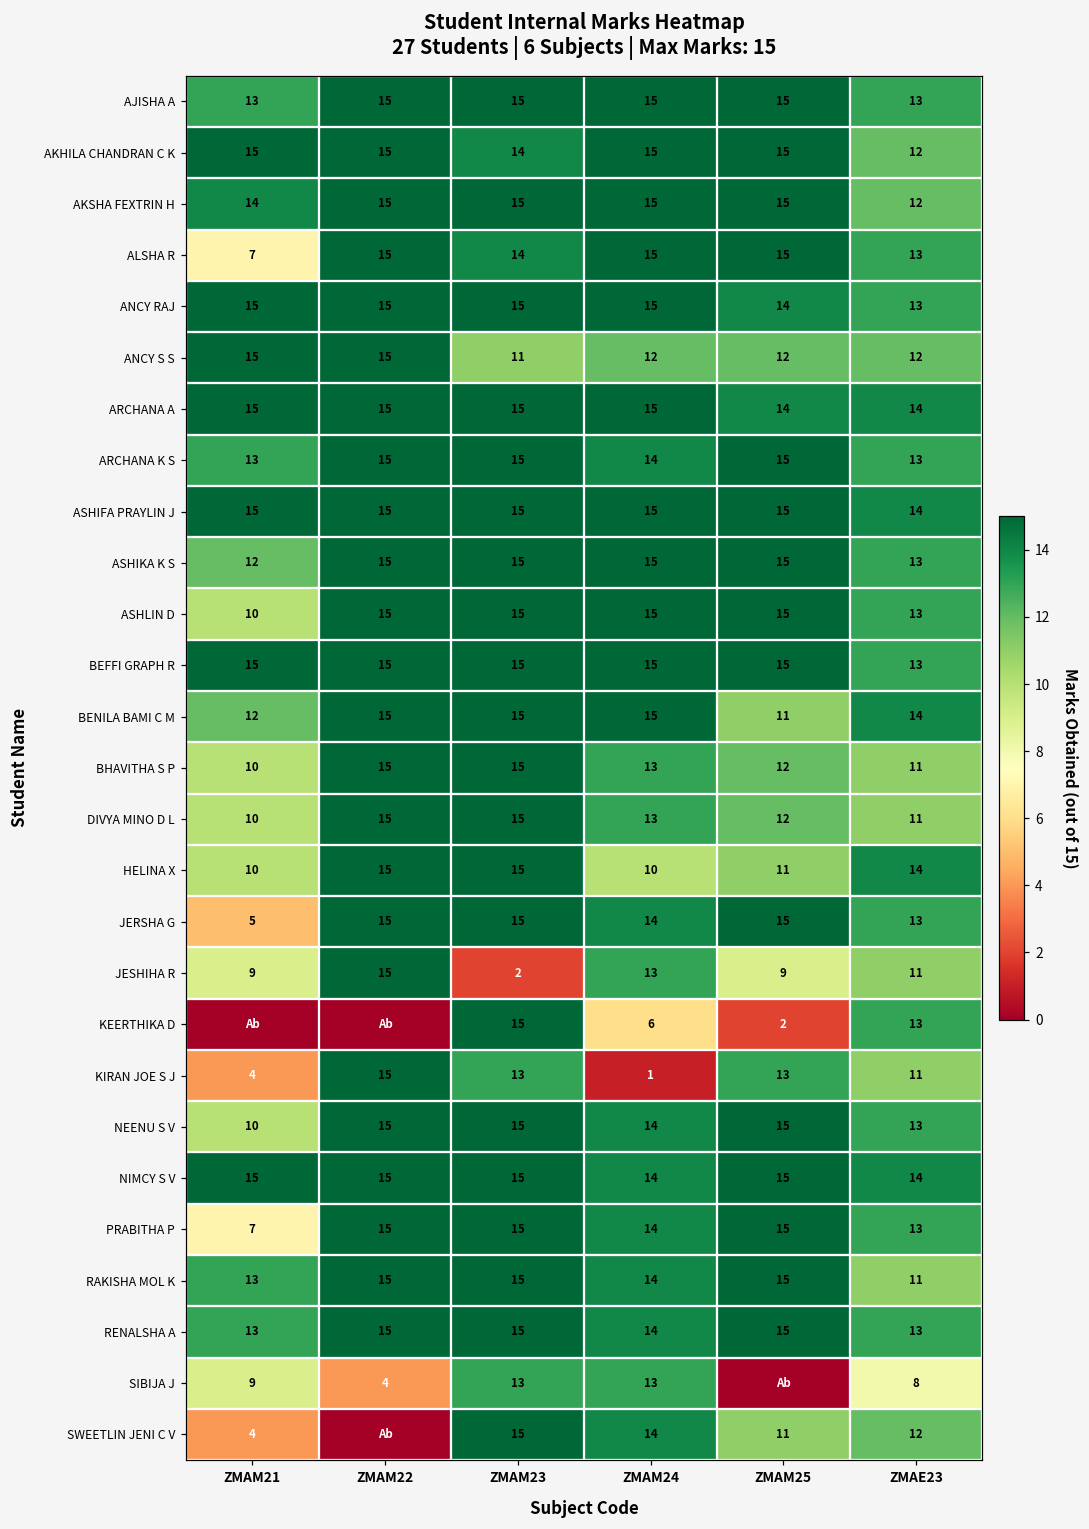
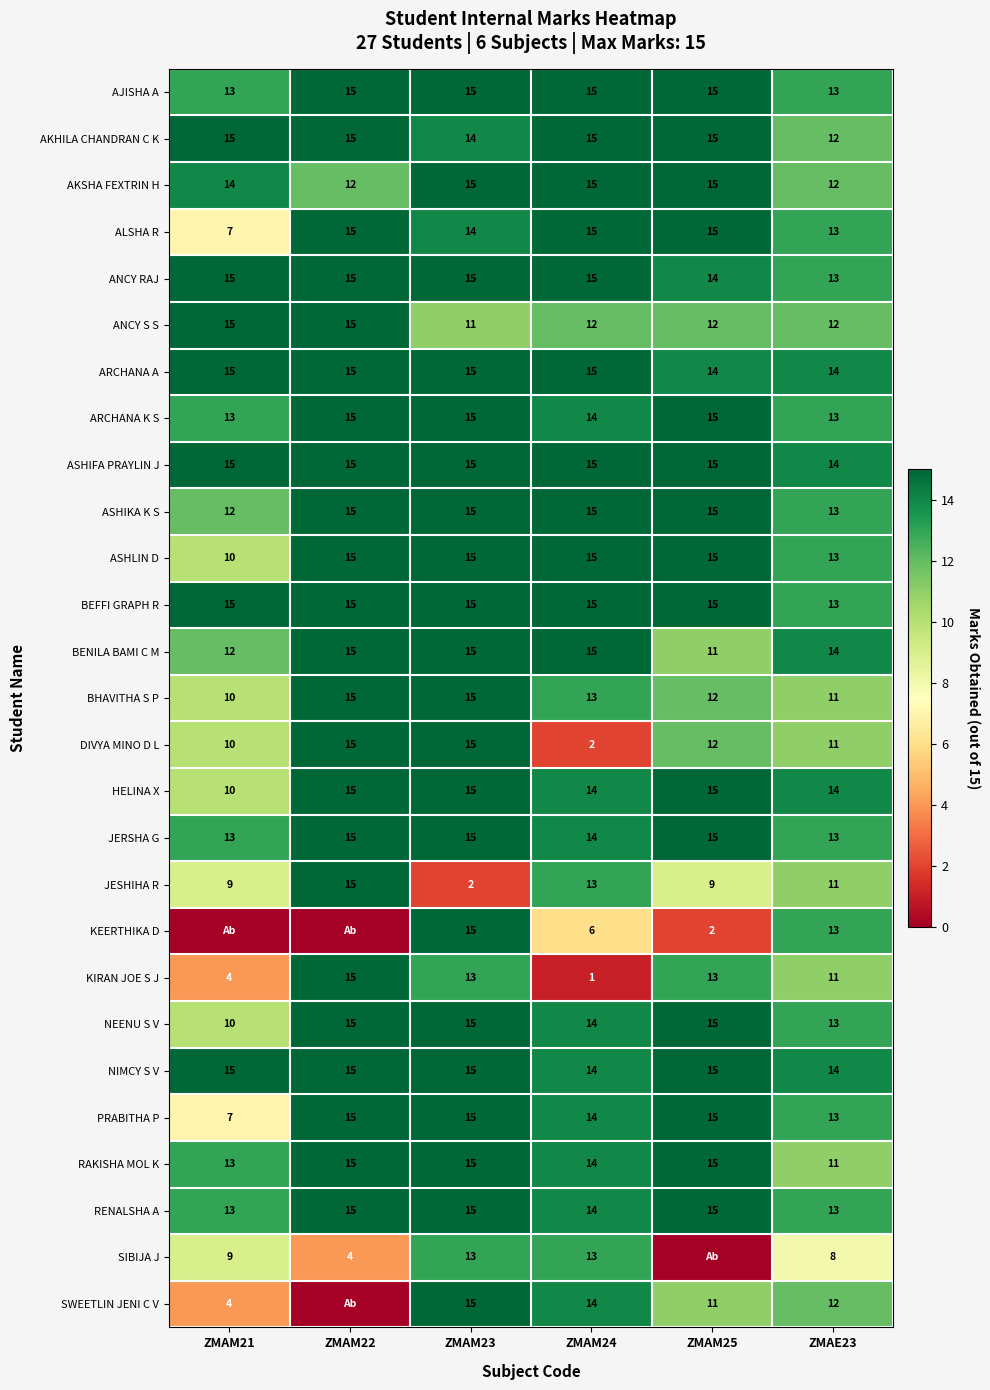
  {
    "AJISHA A": {
      "ZMAM21": 13,
      "ZMAM22": 15,
      "ZMAM23": 15,
      "ZMAM24": 15,
      "ZMAM25": 15,
      "ZMAE23": 13
    },
    "AKHILA CHANDRAN C K": {
      "ZMAM21": 15,
      "ZMAM22": 15,
      "ZMAM23": 14,
      "ZMAM24": 15,
      "ZMAM25": 15,
      "ZMAE23": 12
    },
    "AKSHA FEXTRIN H": {
      "ZMAM21": 14,
-     "ZMAM22": 15,
+     "ZMAM22": 12,
      "ZMAM23": 15,
      "ZMAM24": 15,
      "ZMAM25": 15,
      "ZMAE23": 12
    },
    "ALSHA R": {
      "ZMAM21": 7,
      "ZMAM22": 15,
      "ZMAM23": 14,
      "ZMAM24": 15,
      "ZMAM25": 15,
      "ZMAE23": 13
    },
    "ANCY RAJ": {
      "ZMAM21": 15,
      "ZMAM22": 15,
      "ZMAM23": 15,
      "ZMAM24": 15,
      "ZMAM25": 14,
      "ZMAE23": 13
    },
    "ANCY S S": {
      "ZMAM21": 15,
      "ZMAM22": 15,
      "ZMAM23": 11,
      "ZMAM24": 12,
      "ZMAM25": 12,
      "ZMAE23": 12
    },
    "ARCHANA A": {
      "ZMAM21": 15,
      "ZMAM22": 15,
      "ZMAM23": 15,
      "ZMAM24": 15,
      "ZMAM25": 14,
      "ZMAE23": 14
    },
    "ARCHANA K S": {
      "ZMAM21": 13,
      "ZMAM22": 15,
      "ZMAM23": 15,
      "ZMAM24": 14,
      "ZMAM25": 15,
      "ZMAE23": 13
    },
    "ASHIFA PRAYLIN J": {
      "ZMAM21": 15,
      "ZMAM22": 15,
      "ZMAM23": 15,
      "ZMAM24": 15,
      "ZMAM25": 15,
      "ZMAE23": 14
    },
    "ASHIKA K S": {
      "ZMAM21": 12,
      "ZMAM22": 15,
      "ZMAM23": 15,
      "ZMAM24": 15,
      "ZMAM25": 15,
      "ZMAE23": 13
    },
    "ASHLIN D": {
      "ZMAM21": 10,
      "ZMAM22": 15,
      "ZMAM23": 15,
      "ZMAM24": 15,
      "ZMAM25": 15,
      "ZMAE23": 13
    },
    "BEFFI GRAPH R": {
      "ZMAM21": 15,
      "ZMAM22": 15,
      "ZMAM23": 15,
      "ZMAM24": 15,
      "ZMAM25": 15,
      "ZMAE23": 13
    },
    "BENILA BAMI C M": {
      "ZMAM21": 12,
      "ZMAM22": 15,
      "ZMAM23": 15,
      "ZMAM24": 15,
      "ZMAM25": 11,
      "ZMAE23": 14
    },
    "BHAVITHA S P": {
      "ZMAM21": 10,
      "ZMAM22": 15,
      "ZMAM23": 15,
      "ZMAM24": 13,
      "ZMAM25": 12,
      "ZMAE23": 11
    },
    "DIVYA MINO D L": {
      "ZMAM21": 10,
      "ZMAM22": 15,
      "ZMAM23": 15,
-     "ZMAM24": 13,
+     "ZMAM24": 2,
      "ZMAM25": 12,
      "ZMAE23": 11
    },
    "HELINA X": {
      "ZMAM21": 10,
      "ZMAM22": 15,
      "ZMAM23": 15,
-     "ZMAM24": 10,
-     "ZMAM25": 11,
+     "ZMAM24": 14,
+     "ZMAM25": 15,
      "ZMAE23": 14
    },
    "JERSHA G": {
-     "ZMAM21": 5,
+     "ZMAM21": 13,
      "ZMAM22": 15,
      "ZMAM23": 15,
      "ZMAM24": 14,
      "ZMAM25": 15,
      "ZMAE23": 13
    },
    "JESHIHA R": {
      "ZMAM21": 9,
      "ZMAM22": 15,
      "ZMAM23": 2,
      "ZMAM24": 13,
      "ZMAM25": 9,
      "ZMAE23": 11
    },
    "KEERTHIKA D": {
      "ZMAM23": 15,
      "ZMAM24": 6,
      "ZMAM25": 2,
      "ZMAE23": 13
    },
    "KIRAN JOE S J": {
      "ZMAM21": 4,
      "ZMAM22": 15,
      "ZMAM23": 13,
      "ZMAM24": 1,
      "ZMAM25": 13,
      "ZMAE23": 11
    },
    "NEENU S V": {
      "ZMAM21": 10,
      "ZMAM22": 15,
      "ZMAM23": 15,
      "ZMAM24": 14,
      "ZMAM25": 15,
      "ZMAE23": 13
    },
    "NIMCY S V": {
      "ZMAM21": 15,
      "ZMAM22": 15,
      "ZMAM23": 15,
      "ZMAM24": 14,
      "ZMAM25": 15,
      "ZMAE23": 14
    },
    "PRABITHA P": {
      "ZMAM21": 7,
      "ZMAM22": 15,
      "ZMAM23": 15,
      "ZMAM24": 14,
      "ZMAM25": 15,
      "ZMAE23": 13
    },
    "RAKISHA MOL K": {
      "ZMAM21": 13,
      "ZMAM22": 15,
      "ZMAM23": 15,
      "ZMAM24": 14,
      "ZMAM25": 15,
      "ZMAE23": 11
    },
    "RENALSHA A": {
      "ZMAM21": 13,
      "ZMAM22": 15,
      "ZMAM23": 15,
      "ZMAM24": 14,
      "ZMAM25": 15,
      "ZMAE23": 13
    },
    "SIBIJA J": {
      "ZMAM21": 9,
      "ZMAM22": 4,
      "ZMAM23": 13,
      "ZMAM24": 13,
      "ZMAE23": 8
    },
    "SWEETLIN JENI C V": {
      "ZMAM21": 4,
      "ZMAM23": 15,
      "ZMAM24": 14,
      "ZMAM25": 11,
      "ZMAE23": 12
    }
  }
